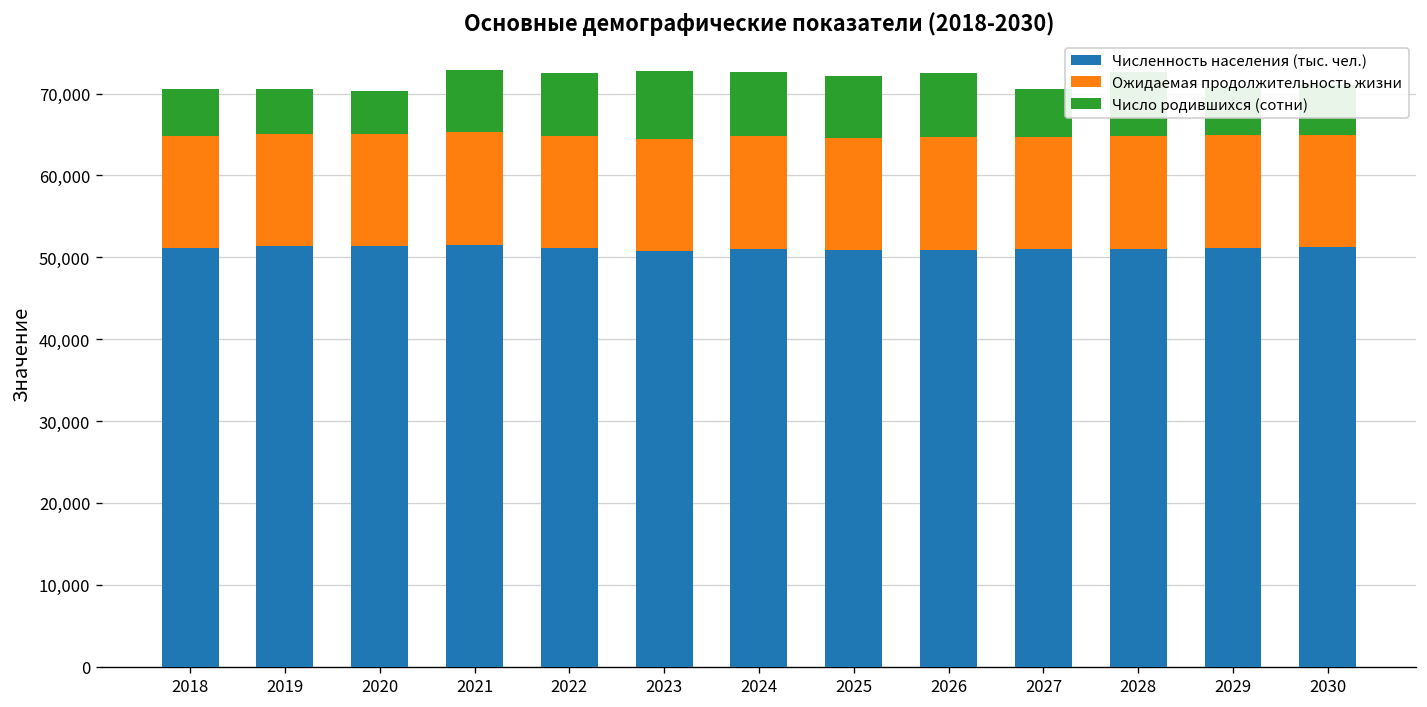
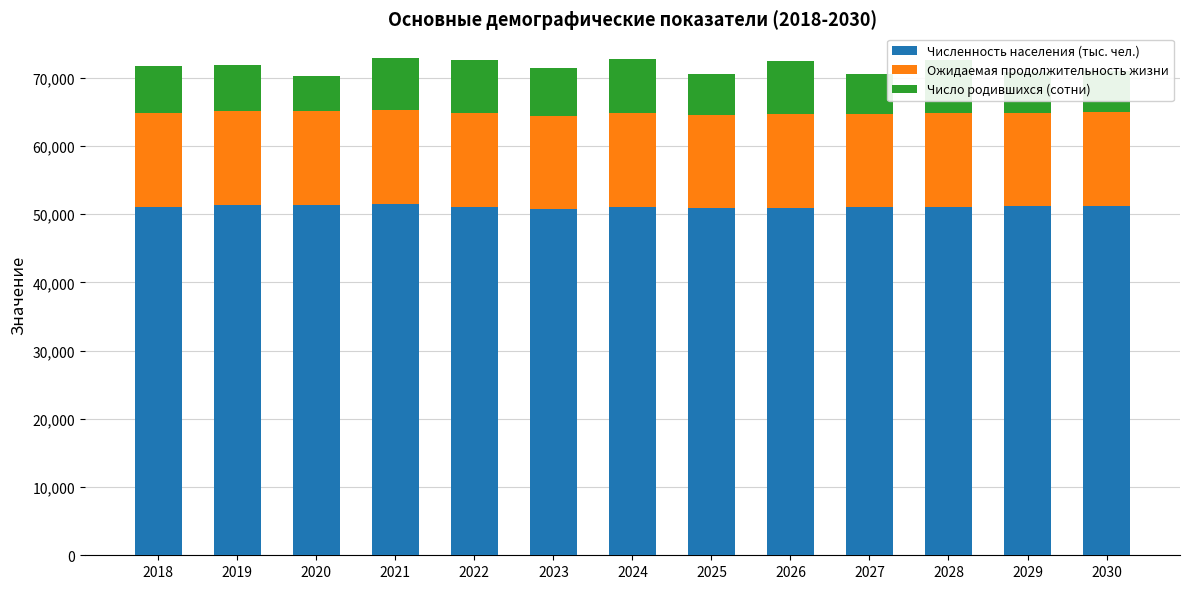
  {
    "Численность населения (тыс. чел.)": {
      "2018": "51,000",
      "2019": "51,000",
      "2020": "51,000",
      "2021": "51,000",
      "2022": "51,000",
      "2023": "51,000",
      "2024": "51,000",
      "2025": "51,000",
      "2026": "51,000",
      "2027": "51,000",
      "2028": "51,000",
      "2029": "51,000",
      "2030": "51,000"
    },
    "Ожидаемая продолжительность жизни": {
      "2018": "14,000",
      "2019": "14,000",
      "2020": "14,000",
      "2021": "14,000",
      "2022": "14,000",
      "2023": "14,000",
      "2024": "14,000",
      "2025": "14,000",
      "2026": "14,000",
      "2027": "14,000",
      "2028": "14,000",
      "2029": "14,000",
      "2030": "14,000"
    },
    "Число родившихся (сотни)": {
-     "2018": "6,000",
-     "2019": "5,000",
+     "2018": "7,000",
+     "2019": "7,000",
      "2020": "5,000",
      "2021": "8,000",
      "2022": "8,000",
-     "2023": "8,000",
+     "2023": "7,000",
      "2024": "8,000",
-     "2025": "8,000",
+     "2025": "6,000",
      "2026": "8,000",
      "2027": "6,000"
    }
  }
